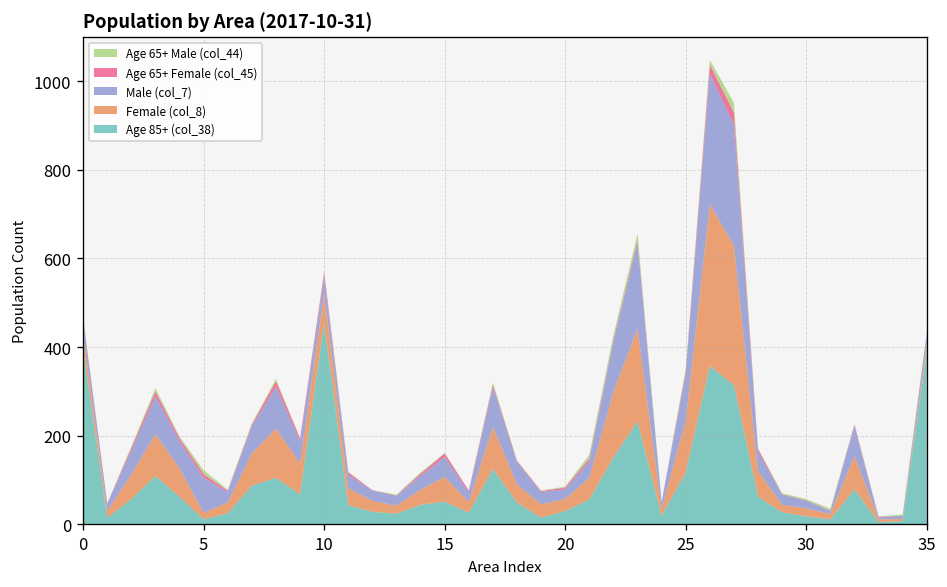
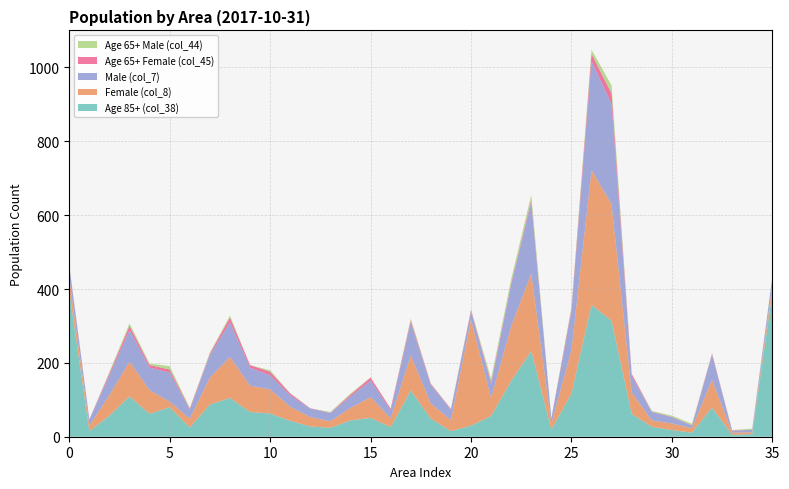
  {
    "Age 85+ (col_38)": {
      "0": 390,
-     "5": 10,
-     "10": 460,
+     "5": 80,
+     "10": 60,
      "15": 50,
      "20": 30,
      "25": 120,
      "30": 20,
      "35": 390
    },
    "Female (col_8)": {
      "0": 40,
      "5": 20,
      "10": 70,
      "15": 60,
-     "20": 30,
+     "20": 290,
      "25": 120,
      "30": 20,
      "35": 20
    },
    "Male (col_7)": {
      "5": 80,
      "10": 40,
      "15": 50
    },
    "Age 65+ Female (col_45)": {
      "5": 10
    },
    "Age 65+ Male (col_44)": {
      "5": 10
    }
  }
